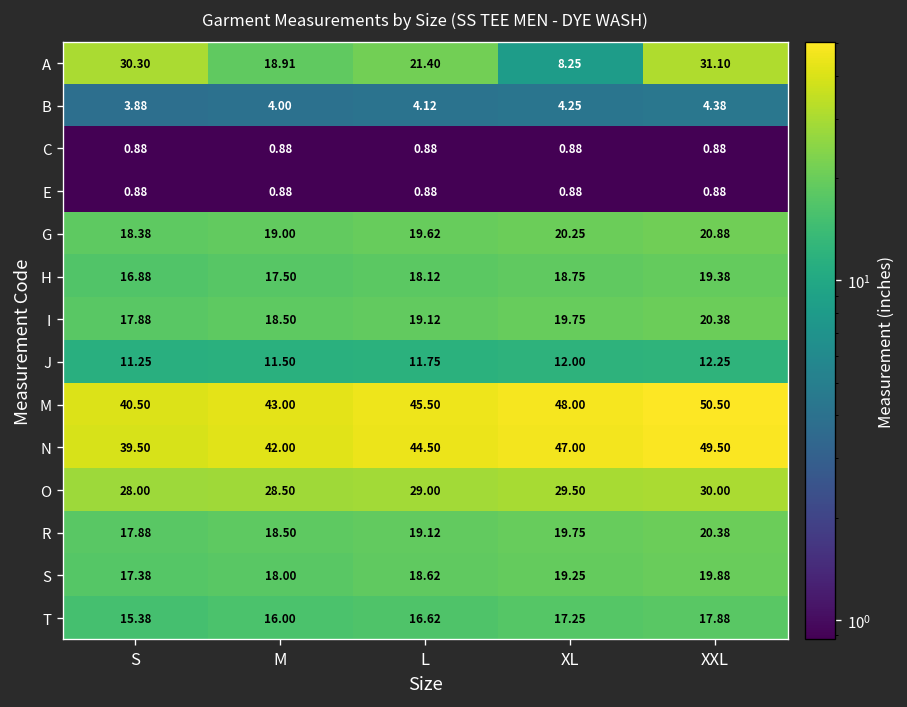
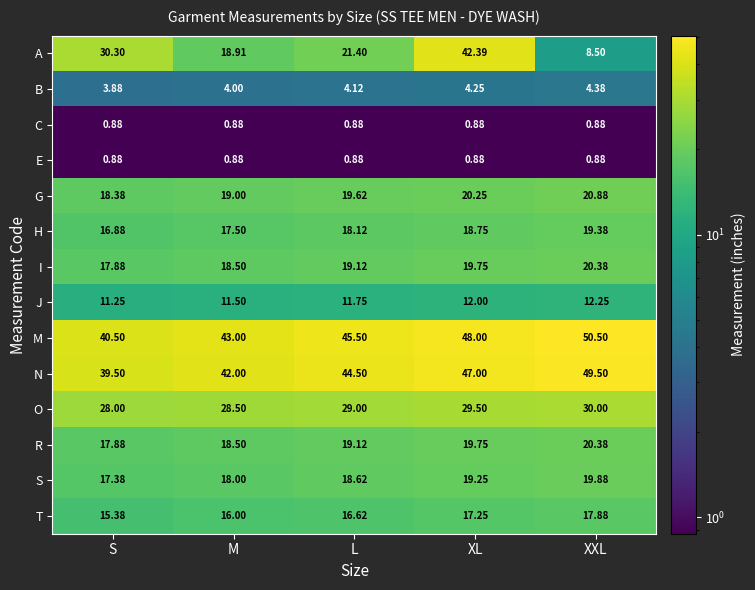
  {
    "A": {
      "S": 30.30,
      "M": 18.91,
      "L": 21.40,
-     "XL": 8.25,
-     "XXL": 31.10
+     "XL": 42.39,
+     "XXL": 8.50
    },
    "B": {
      "S": 3.88,
      "M": 4.00,
      "L": 4.12,
      "XL": 4.25,
      "XXL": 4.38
    },
    "C": {
      "S": 0.88,
      "M": 0.88,
      "L": 0.88,
      "XL": 0.88,
      "XXL": 0.88
    },
    "E": {
      "S": 0.88,
      "M": 0.88,
      "L": 0.88,
      "XL": 0.88,
      "XXL": 0.88
    },
    "G": {
      "S": 18.38,
      "M": 19.00,
      "L": 19.62,
      "XL": 20.25,
      "XXL": 20.88
    },
    "H": {
      "S": 16.88,
      "M": 17.50,
      "L": 18.12,
      "XL": 18.75,
      "XXL": 19.38
    },
    "I": {
      "S": 17.88,
      "M": 18.50,
      "L": 19.12,
      "XL": 19.75,
      "XXL": 20.38
    },
    "J": {
      "S": 11.25,
      "M": 11.50,
      "L": 11.75,
      "XL": 12.00,
      "XXL": 12.25
    },
    "M": {
      "S": 40.50,
      "M": 43.00,
      "L": 45.50,
      "XL": 48.00,
      "XXL": 50.50
    },
    "N": {
      "S": 39.50,
      "M": 42.00,
      "L": 44.50,
      "XL": 47.00,
      "XXL": 49.50
    },
    "O": {
      "S": 28.00,
      "M": 28.50,
      "L": 29.00,
      "XL": 29.50,
      "XXL": 30.00
    },
    "R": {
      "S": 17.88,
      "M": 18.50,
      "L": 19.12,
      "XL": 19.75,
      "XXL": 20.38
    },
    "S": {
      "S": 17.38,
      "M": 18.00,
      "L": 18.62,
      "XL": 19.25,
      "XXL": 19.88
    },
    "T": {
      "S": 15.38,
      "M": 16.00,
      "L": 16.62,
      "XL": 17.25,
      "XXL": 17.88
    }
  }
